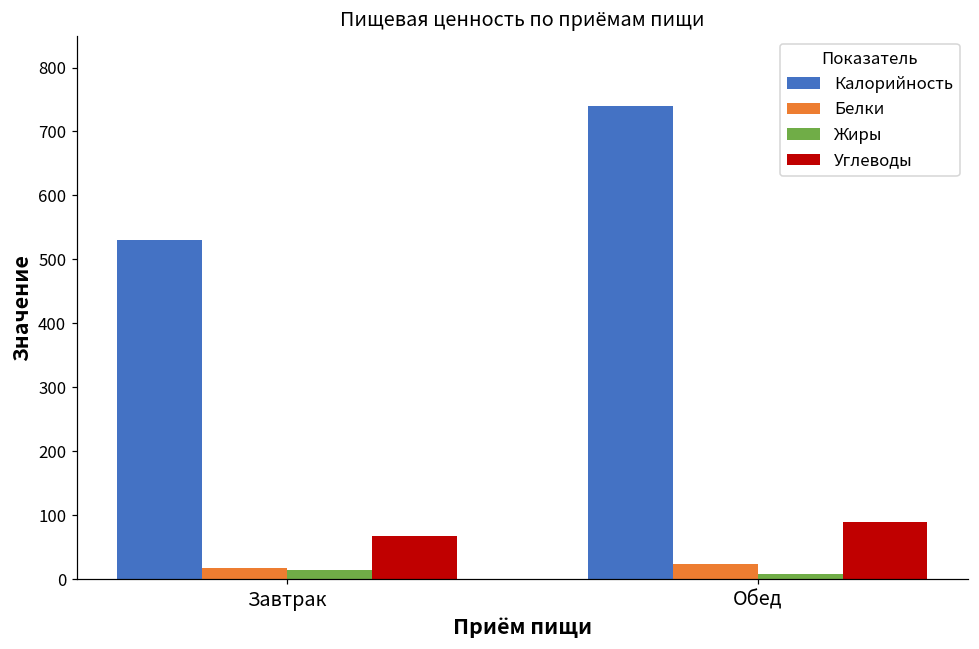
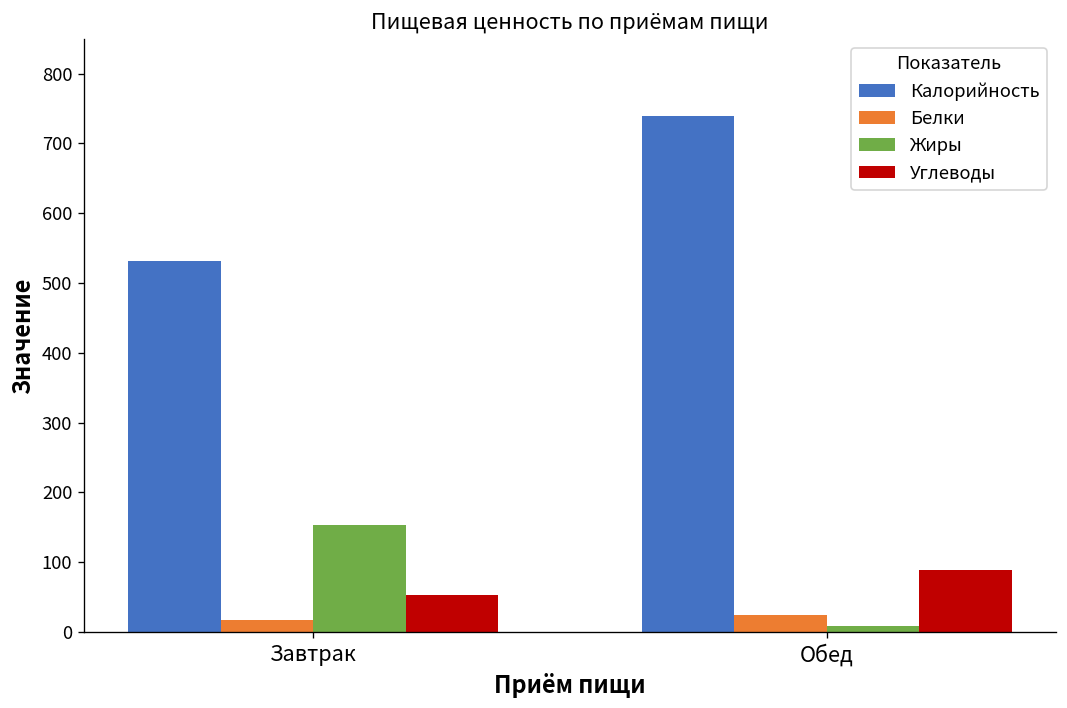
  {
    "Калорийность": {
      "Завтрак": 530,
      "Обед": 740
    },
    "Белки": {
      "Завтрак": 20,
      "Обед": 20
    },
    "Жиры": {
-     "Завтрак": 10,
+     "Завтрак": 150,
      "Обед": 10
    },
    "Углеводы": {
-     "Завтрак": 70,
+     "Завтрак": 50,
      "Обед": 90
    }
  }
